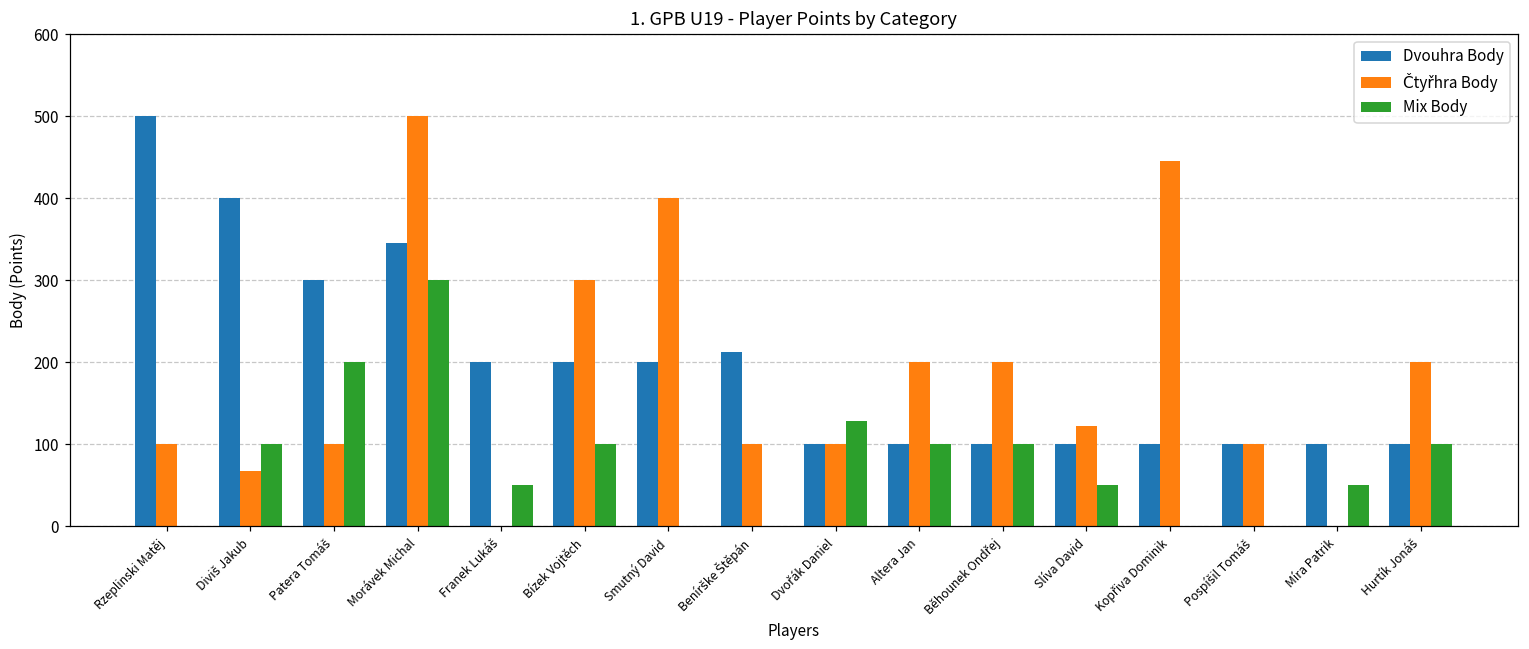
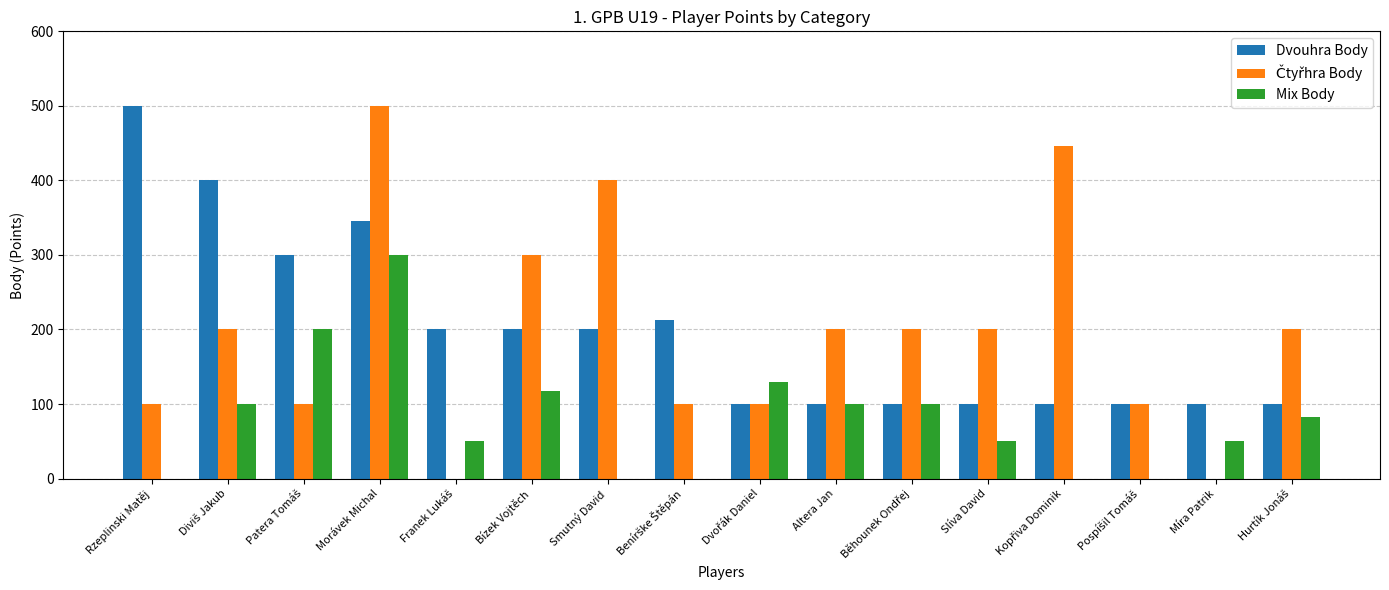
  {
    "Dvouhra Body": {
      "Rzeplinski Matěj": 500,
      "Diviš Jakub": 400,
      "Patera Tomáš": 300,
      "Morávek Michal": 350,
      "Franek Lukáš": 200,
      "Bízek Vojtěch": 200,
      "Smutný David": 200,
      "Benírške Štěpán": 210,
      "Dvořák Daniel": 100,
      "Altera Jan": 100,
      "Běhounek Ondřej": 100,
      "Slíva David": 100,
      "Kopřiva Dominik": 100,
      "Pospíšil Tomáš": 100,
      "Míra Patrik": 100,
      "Hurtík Jonáš": 100
    },
    "Čtyřhra Body": {
      "Rzeplinski Matěj": 100,
-     "Diviš Jakub": 70,
+     "Diviš Jakub": 200,
      "Patera Tomáš": 100,
      "Morávek Michal": 500,
      "Franek Lukáš": 0,
      "Bízek Vojtěch": 300,
      "Smutný David": 400,
      "Benírške Štěpán": 100,
      "Dvořák Daniel": 100,
      "Altera Jan": 200,
      "Běhounek Ondřej": 200,
-     "Slíva David": 120,
+     "Slíva David": 200,
      "Kopřiva Dominik": 450,
      "Pospíšil Tomáš": 100,
      "Míra Patrik": 0,
      "Hurtík Jonáš": 200
    },
    "Mix Body": {
      "Rzeplinski Matěj": 0,
      "Diviš Jakub": 100,
      "Patera Tomáš": 200,
      "Morávek Michal": 300,
      "Franek Lukáš": 50,
-     "Bízek Vojtěch": 100,
+     "Bízek Vojtěch": 120,
      "Smutný David": 0,
      "Benírške Štěpán": 0,
      "Dvořák Daniel": 130,
      "Altera Jan": 100,
      "Běhounek Ondřej": 100,
      "Slíva David": 50,
      "Kopřiva Dominik": 0,
      "Pospíšil Tomáš": 0,
      "Míra Patrik": 50,
-     "Hurtík Jonáš": 100
+     "Hurtík Jonáš": 80
    }
  }
